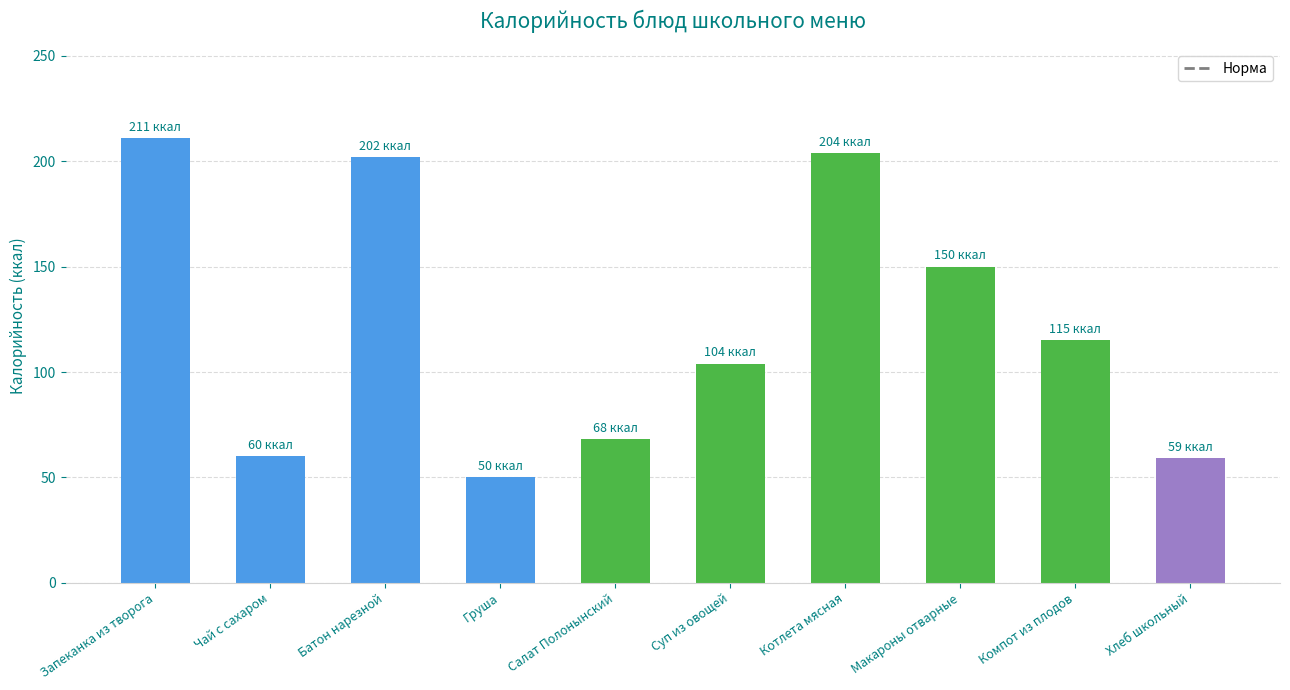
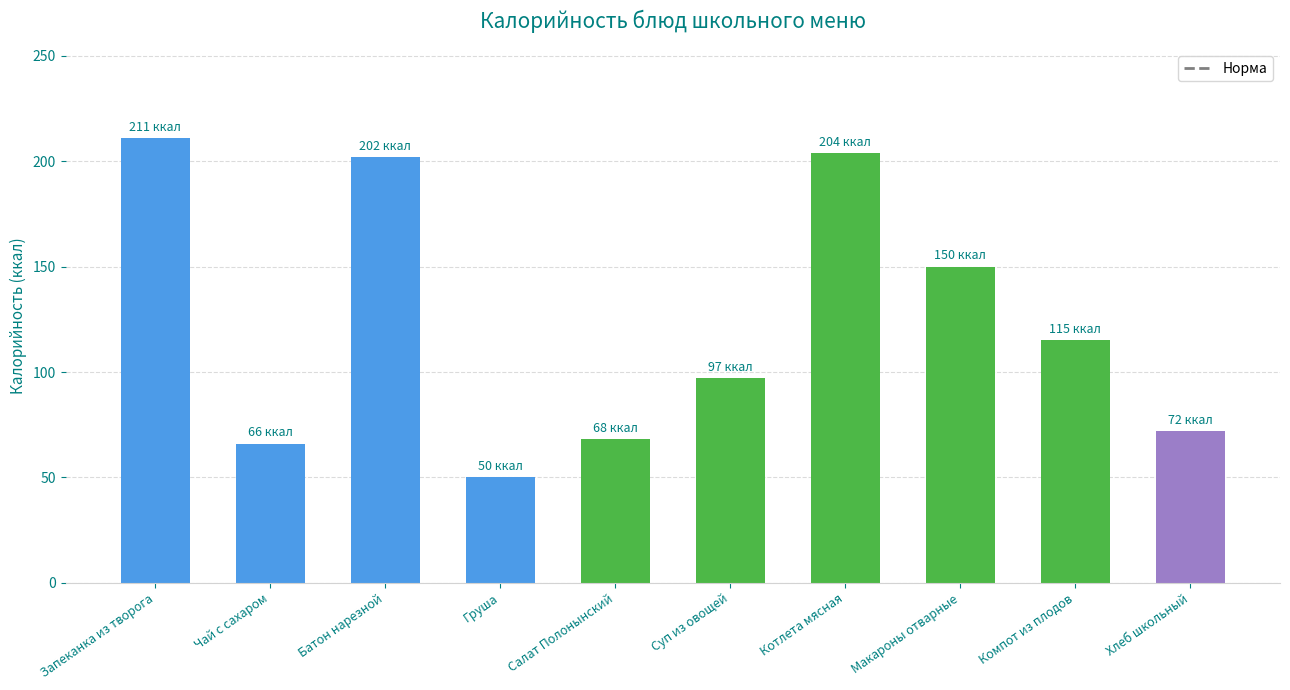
  {
    "Запеканка из творога": 211,
-   "Чай с сахаром": 60,
+   "Чай с сахаром": 66,
    "Батон нарезной": 202,
    "Груша": 50,
    "Салат Полонынский": 68,
-   "Суп из овощей": 104,
+   "Суп из овощей": 97,
    "Котлета мясная": 204,
    "Макароны отварные": 150,
    "Компот из плодов": 115,
-   "Хлеб школьный": 59
+   "Хлеб школьный": 72
  }
